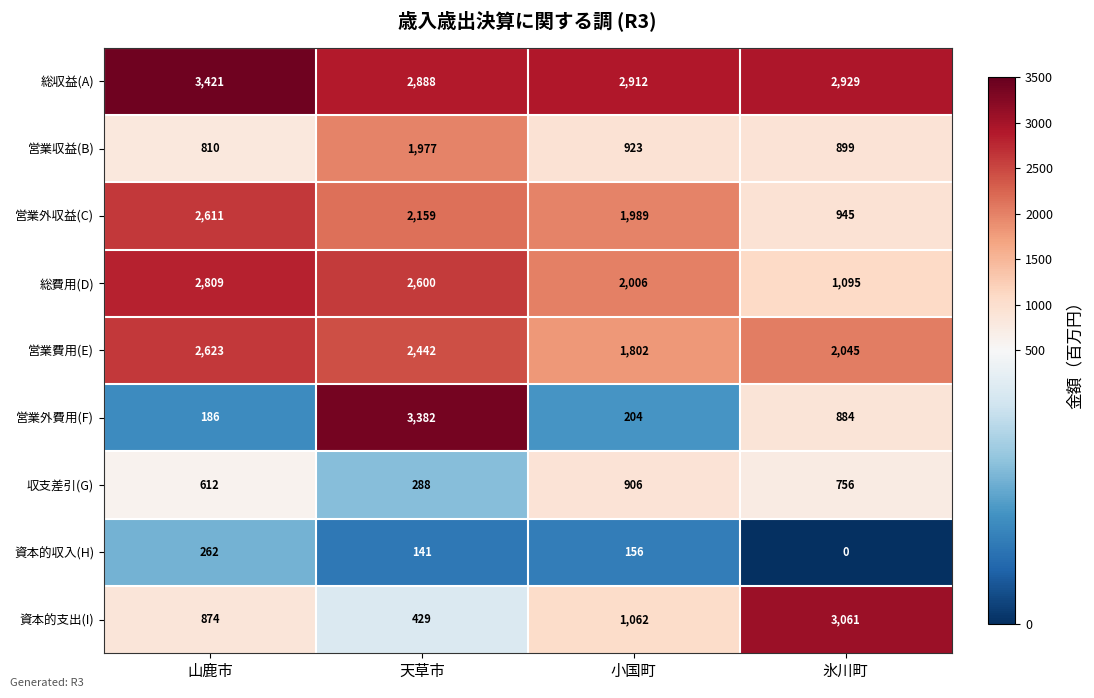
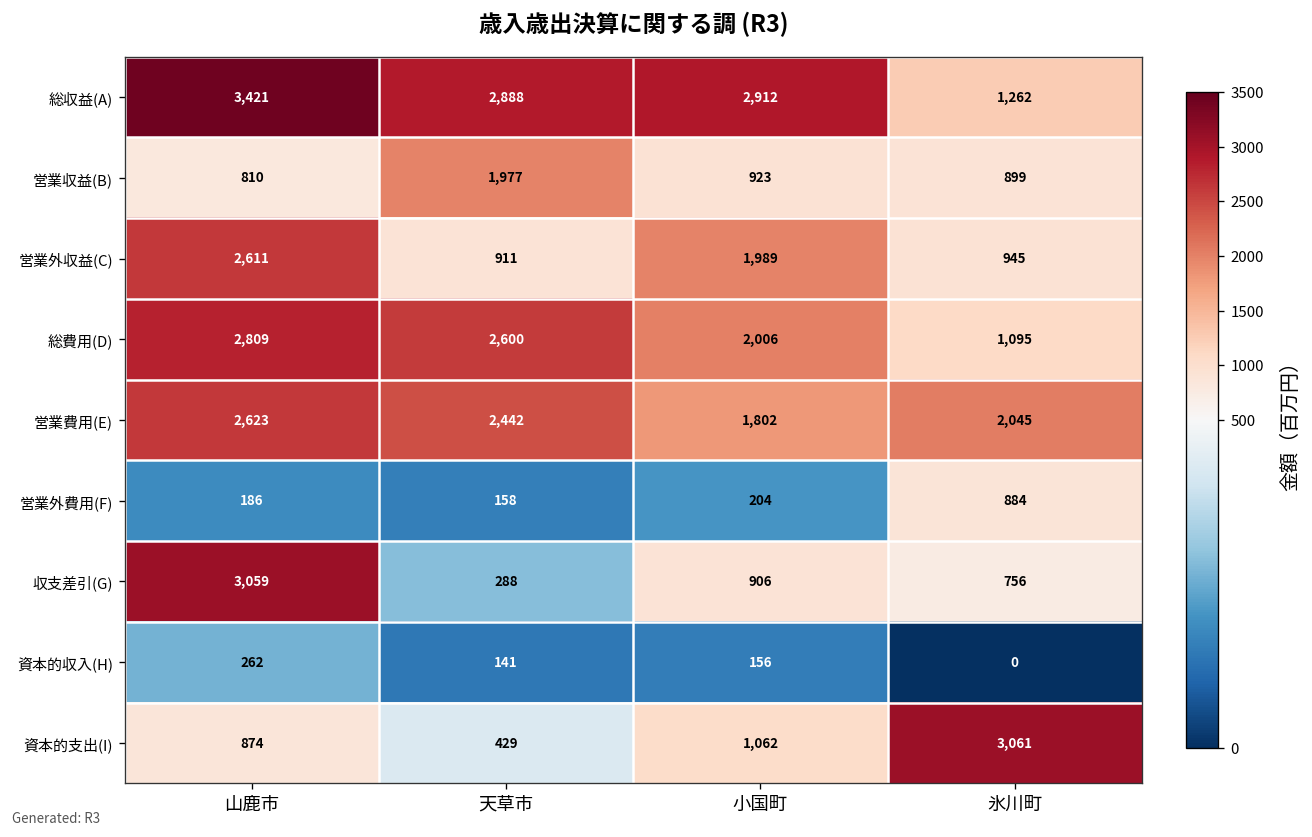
  {
    "総収益(A)": {
      "山鹿市": "3,421",
      "天草市": "2,888",
      "小国町": "2,912",
-     "氷川町": "2,929"
+     "氷川町": "1,262"
    },
    "営業収益(B)": {
      "山鹿市": "810",
      "天草市": "1,977",
      "小国町": "923",
      "氷川町": "899"
    },
    "営業外収益(C)": {
      "山鹿市": "2,611",
-     "天草市": "2,159",
+     "天草市": "911",
      "小国町": "1,989",
      "氷川町": "945"
    },
    "総費用(D)": {
      "山鹿市": "2,809",
      "天草市": "2,600",
      "小国町": "2,006",
      "氷川町": "1,095"
    },
    "営業費用(E)": {
      "山鹿市": "2,623",
      "天草市": "2,442",
      "小国町": "1,802",
      "氷川町": "2,045"
    },
    "営業外費用(F)": {
      "山鹿市": "186",
-     "天草市": "3,382",
+     "天草市": "158",
      "小国町": "204",
      "氷川町": "884"
    },
    "収支差引(G)": {
-     "山鹿市": "612",
+     "山鹿市": "3,059",
      "天草市": "288",
      "小国町": "906",
      "氷川町": "756"
    },
    "資本的収入(H)": {
      "山鹿市": "262",
      "天草市": "141",
      "小国町": "156",
      "氷川町": "0"
    },
    "資本的支出(I)": {
      "山鹿市": "874",
      "天草市": "429",
      "小国町": "1,062",
      "氷川町": "3,061"
    }
  }
